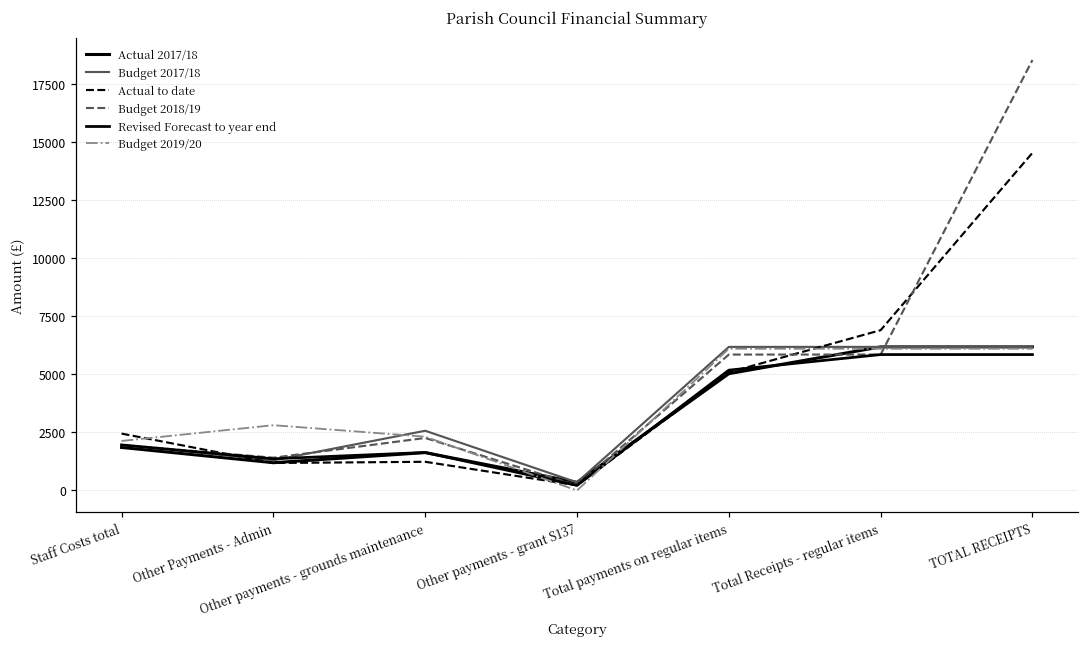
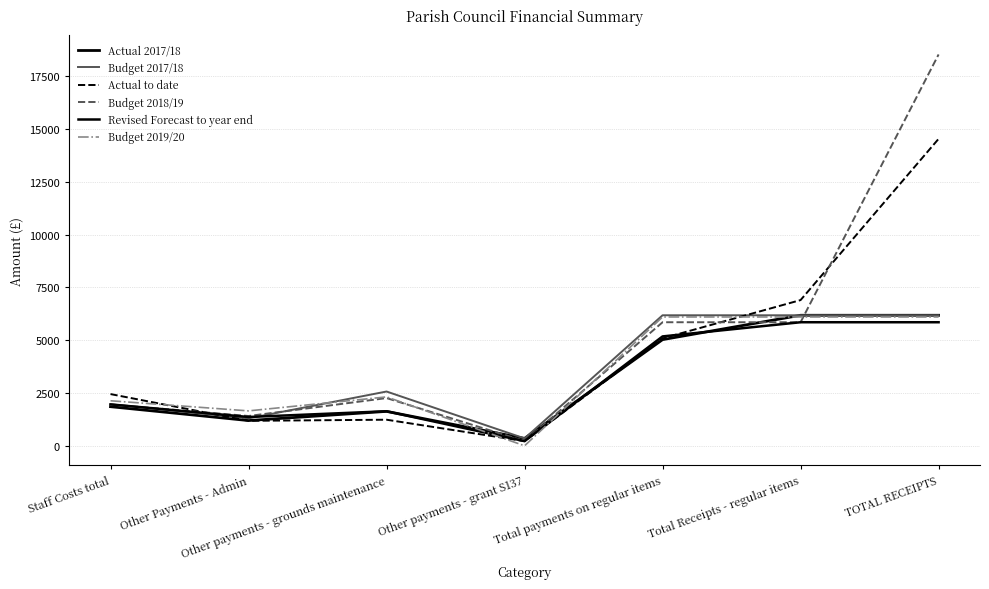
  {
    "Budget 2019/20": {
      "Staff Costs total": 2100,
-     "Other Payments - Admin": 2800,
+     "Other Payments - Admin": 1700,
      "Other payments - grant S137": 0
    }
  }
